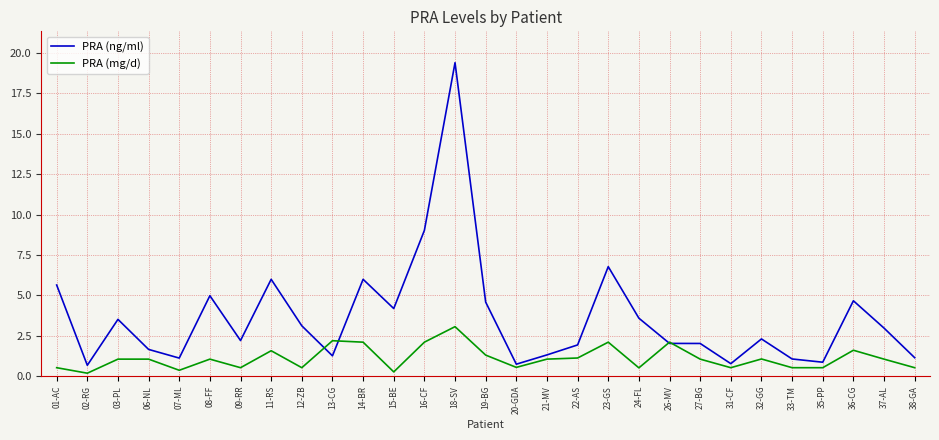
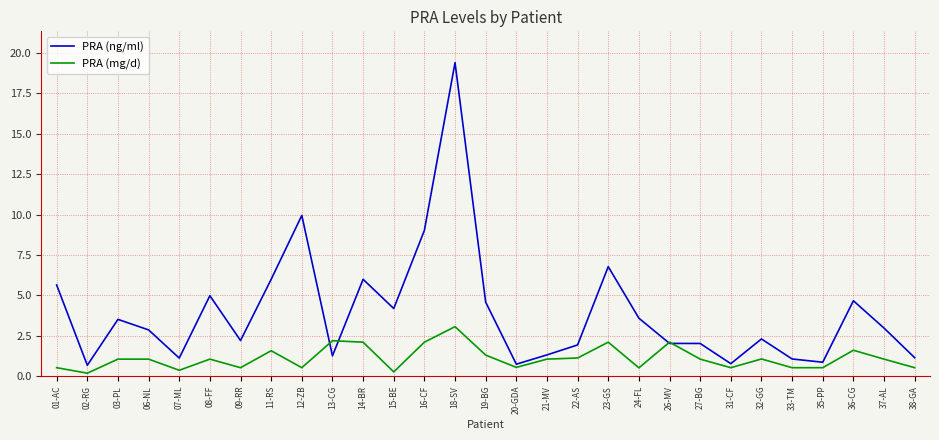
  {
    "PRA (ng/ml)": {
      "01-AC": 5.6,
      "02-RG": 0.7,
      "03-PL": 3.5,
-     "06-NL": 1.7,
+     "06-NL": 2.9,
      "07-ML": 1.1,
      "08-FF": 5.0,
      "09-RR": 2.2,
      "11-RS": 6.0,
-     "12-ZB": 3.1,
+     "12-ZB": 9.9,
      "13-CG": 1.3,
      "14-BR": 6.0,
      "15-BE": 4.2,
      "16-CF": 9.0,
      "18-SV": 19.4,
      "19-BG": 4.6,
      "20-GDA": 0.7,
      "21-MV": 1.3,
      "22-AS": 1.9,
      "23-GS": 6.8,
      "24-FL": 3.6,
      "27-BG": 2.0,
      "31-CF": 0.8,
      "32-GG": 2.3,
      "33-TM": 1.1,
      "35-PP": 0.9,
      "36-CG": 4.7,
      "37-AL": 3.0,
      "38-GA": 1.1
    },
    "PRA (mg/d)": {
      "01-AC": 0.5,
      "02-RG": 0.2,
      "03-PL": 1.1,
      "06-NL": 1.1,
      "07-ML": 0.4,
      "08-FF": 1.1,
      "09-RR": 0.5,
      "11-RS": 1.6,
      "12-ZB": 0.5,
      "13-CG": 2.2,
      "14-BR": 2.1,
      "15-BE": 0.3,
      "16-CF": 2.1,
      "18-SV": 3.1,
      "19-BG": 1.3,
      "20-GDA": 0.5,
      "21-MV": 1.1,
      "22-AS": 1.1,
      "23-GS": 2.1,
      "24-FL": 0.5,
      "27-BG": 1.1,
      "31-CF": 0.5,
      "32-GG": 1.1,
      "33-TM": 0.5,
      "35-PP": 0.5,
      "36-CG": 1.6,
      "37-AL": 1.1,
      "38-GA": 0.5
    }
  }
